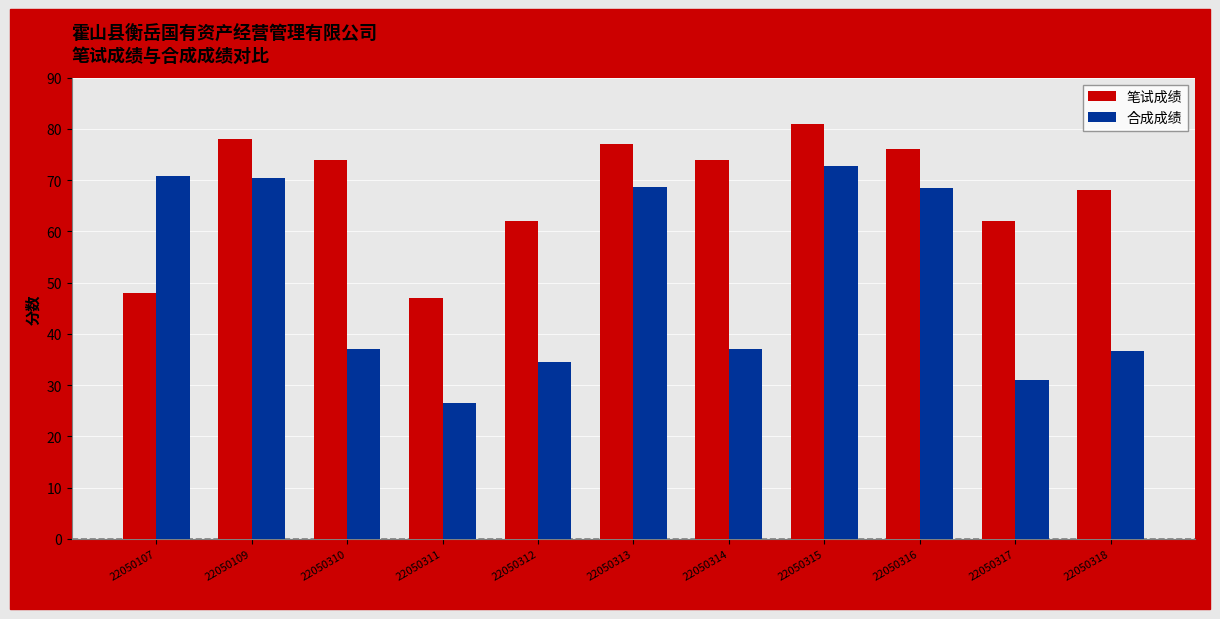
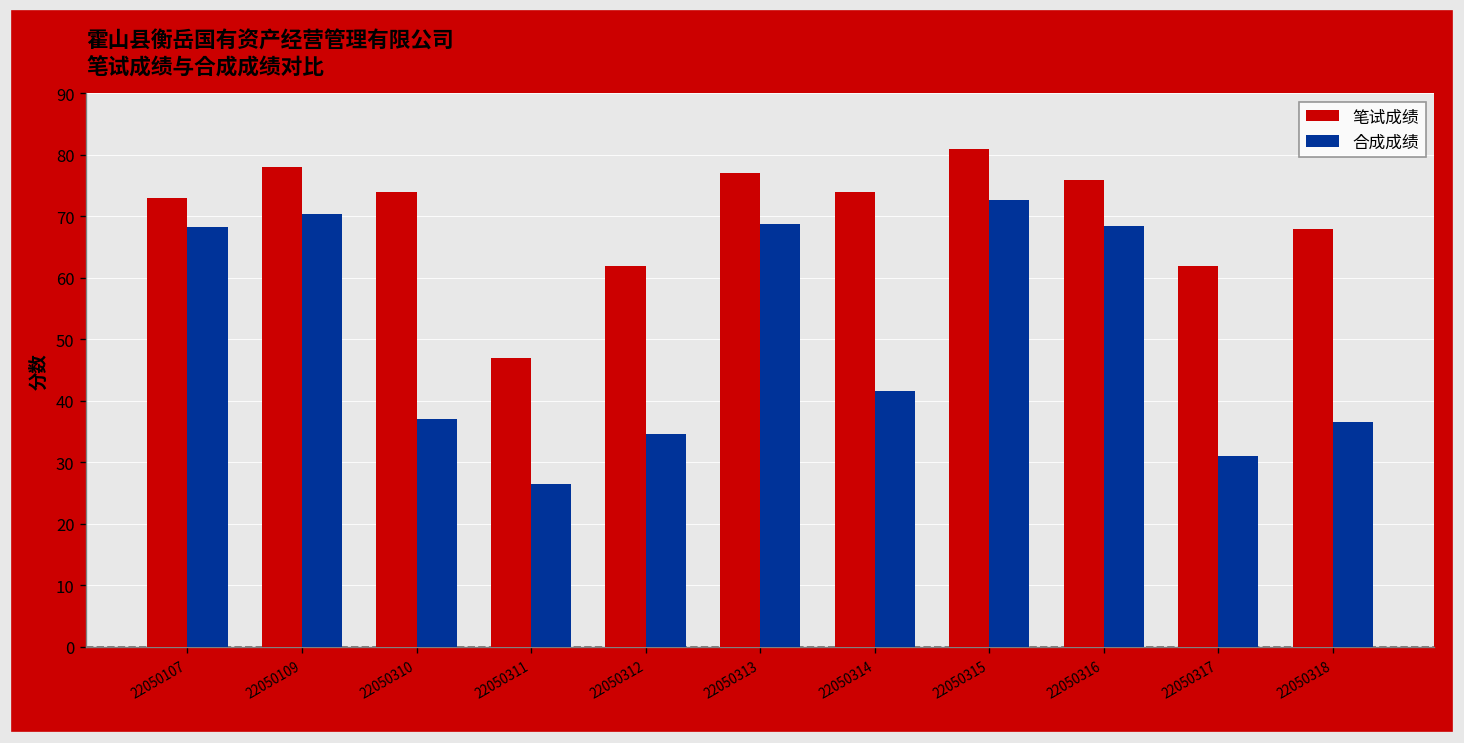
  {
    "笔试成绩": {
-     "22050107": 48,
+     "22050107": 73,
      "22050109": 78,
      "22050310": 74,
      "22050311": 47,
      "22050312": 62,
      "22050313": 77,
      "22050314": 74,
      "22050315": 81,
      "22050316": 76,
      "22050317": 62,
      "22050318": 68
    },
    "合成成绩": {
-     "22050107": 71,
+     "22050107": 68,
      "22050109": 70,
      "22050310": 37,
      "22050311": 27,
      "22050312": 35,
      "22050313": 69,
-     "22050314": 37,
+     "22050314": 42,
      "22050315": 73,
      "22050316": 68,
      "22050317": 31,
      "22050318": 37
    }
  }
